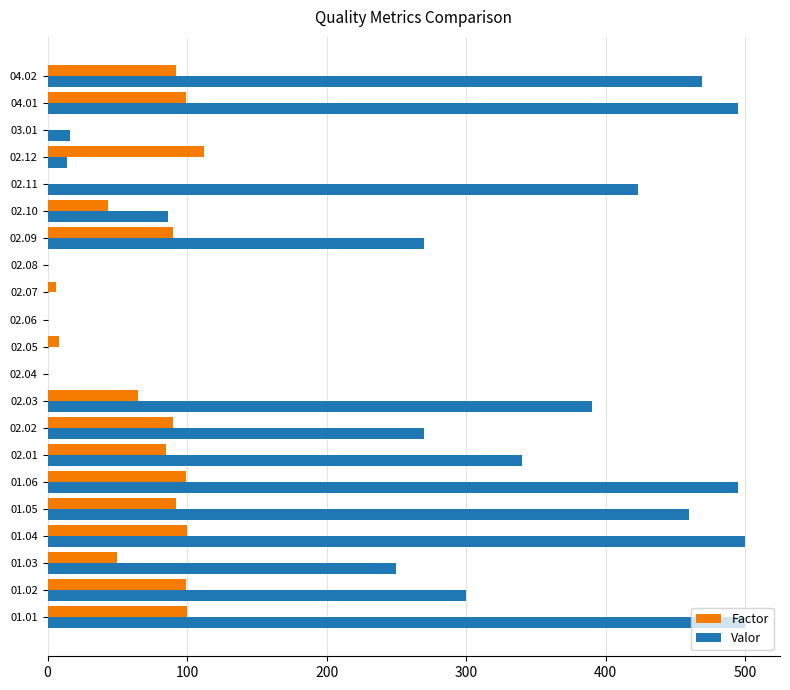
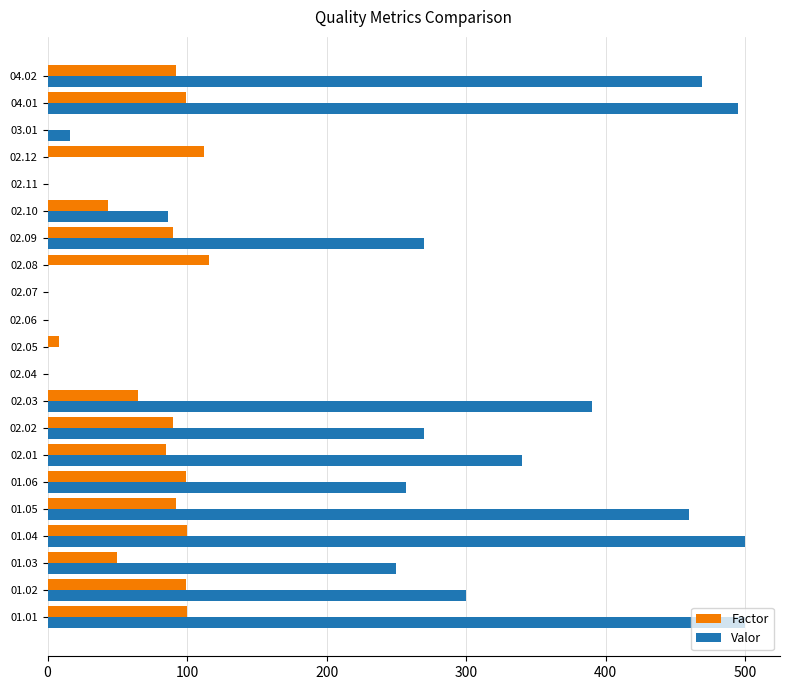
  {
    "Factor": {
      "04.02": 92,
      "04.01": 99,
      "03.01": 0,
      "02.12": 112,
      "02.11": 0,
      "02.10": 43,
      "02.09": 90,
-     "02.08": 0,
-     "02.07": 6,
+     "02.08": 116,
+     "02.07": 0,
      "02.06": 0,
      "02.05": 8,
      "02.04": 0,
      "02.03": 65,
      "02.02": 90,
      "02.01": 85,
      "01.06": 99,
      "01.05": 92,
      "01.04": 100,
      "01.03": 50,
      "01.02": 99,
      "01.01": 100
    },
    "Valor": {
      "04.02": 469,
      "04.01": 495,
      "03.01": 16,
-     "02.12": 14,
-     "02.11": 423,
+     "02.12": 0,
+     "02.11": 0,
      "02.10": 86,
      "02.09": 270,
      "02.08": 0,
      "02.07": 0,
      "02.06": 0,
      "02.05": 0,
      "02.04": 0,
      "02.03": 390,
      "02.02": 270,
      "02.01": 340,
-     "01.06": 495,
+     "01.06": 257,
      "01.05": 460,
      "01.04": 500,
      "01.03": 250,
      "01.02": 300
    }
  }
